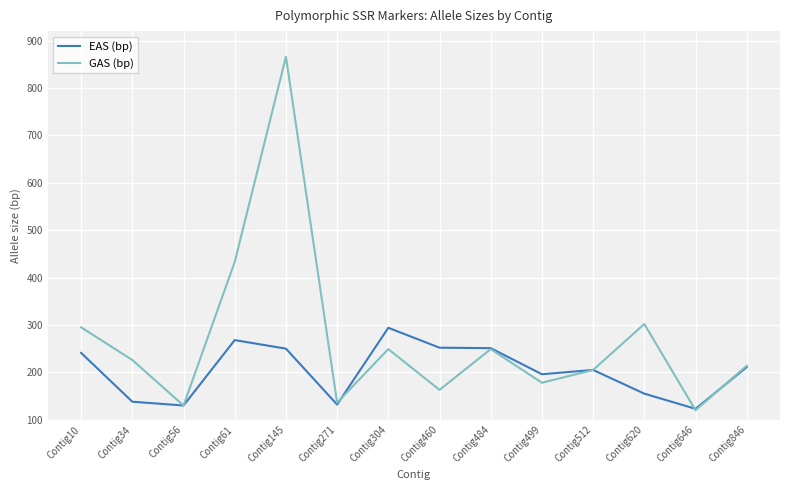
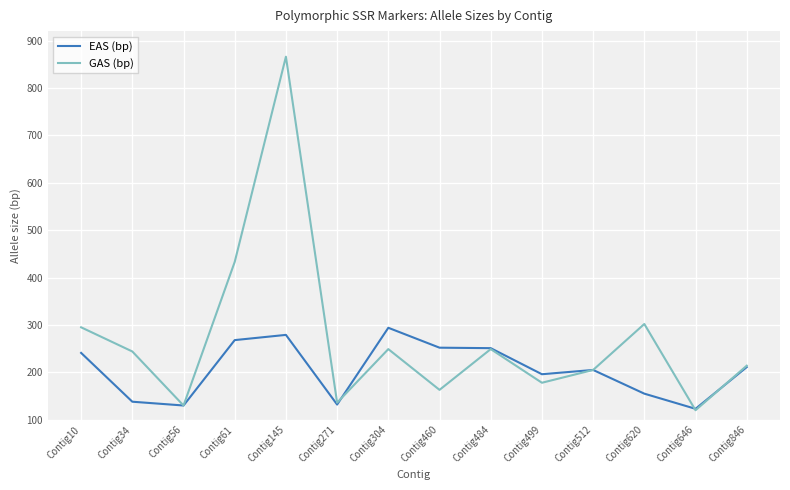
  {
    "EAS (bp)": {
      "Contig10": 240,
      "Contig34": 140,
      "Contig61": 270,
-     "Contig145": 250,
+     "Contig145": 280,
      "Contig304": 290,
      "Contig460": 250,
      "Contig499": 200,
      "Contig620": 160
    },
    "GAS (bp)": {
      "Contig10": 300,
-     "Contig34": 230,
+     "Contig34": 240,
      "Contig61": 430,
      "Contig145": 870,
      "Contig304": 250,
      "Contig460": 160,
      "Contig499": 180,
      "Contig620": 300
    }
  }
